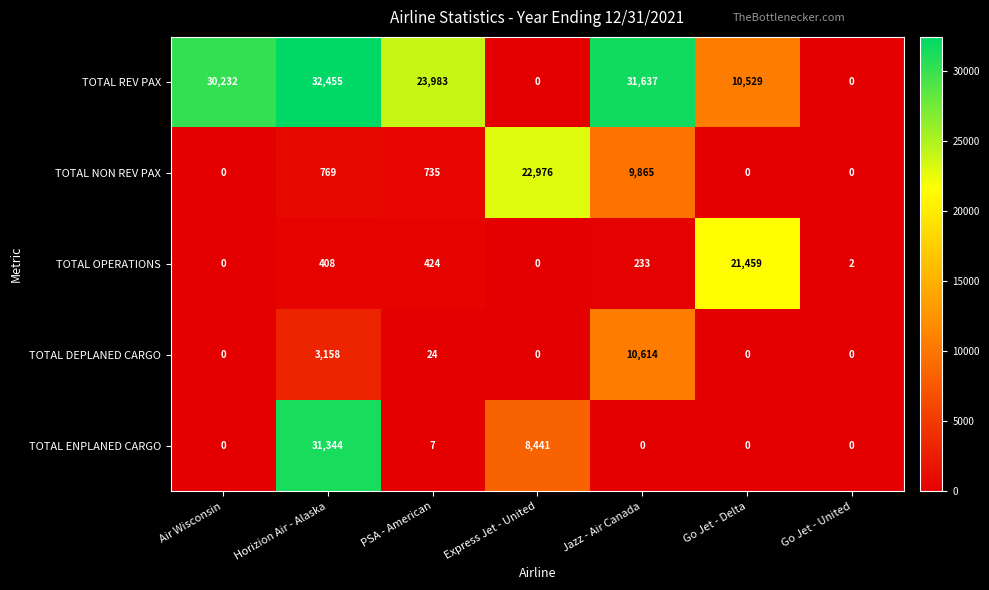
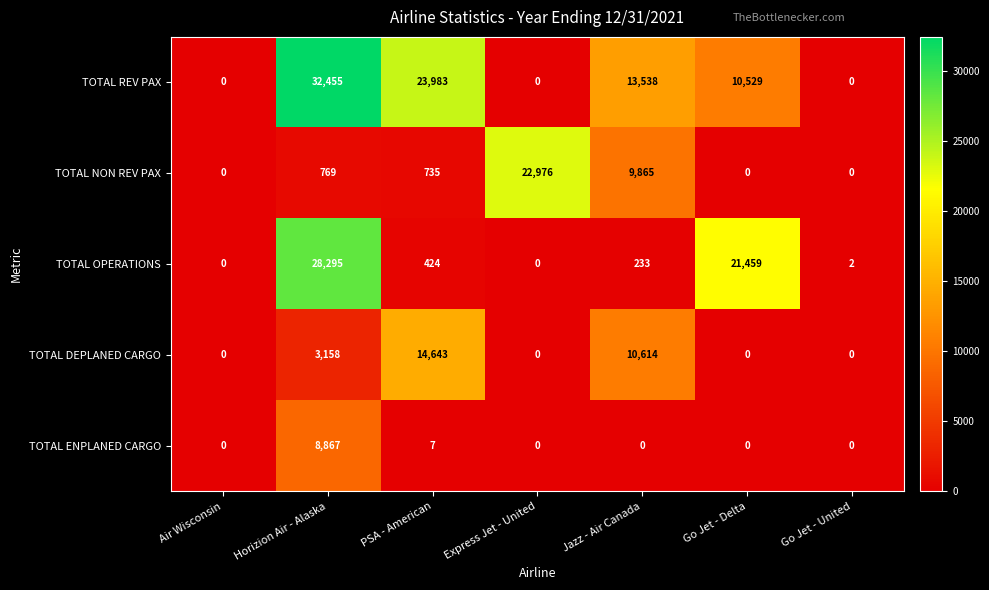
  {
    "TOTAL REV PAX": {
-     "Air Wisconsin": "30,232",
+     "Air Wisconsin": "0",
      "Horizion Air - Alaska": "32,455",
      "PSA - American": "23,983",
      "Express Jet - United": "0",
-     "Jazz - Air Canada": "31,637",
+     "Jazz - Air Canada": "13,538",
      "Go Jet - Delta": "10,529",
      "Go Jet - United": "0"
    },
    "TOTAL NON REV PAX": {
      "Air Wisconsin": "0",
      "Horizion Air - Alaska": "769",
      "PSA - American": "735",
      "Express Jet - United": "22,976",
      "Jazz - Air Canada": "9,865",
      "Go Jet - Delta": "0",
      "Go Jet - United": "0"
    },
    "TOTAL OPERATIONS": {
      "Air Wisconsin": "0",
-     "Horizion Air - Alaska": "408",
+     "Horizion Air - Alaska": "28,295",
      "PSA - American": "424",
      "Express Jet - United": "0",
      "Jazz - Air Canada": "233",
      "Go Jet - Delta": "21,459",
      "Go Jet - United": "2"
    },
    "TOTAL DEPLANED CARGO": {
      "Air Wisconsin": "0",
      "Horizion Air - Alaska": "3,158",
-     "PSA - American": "24",
+     "PSA - American": "14,643",
      "Express Jet - United": "0",
      "Jazz - Air Canada": "10,614",
      "Go Jet - Delta": "0",
      "Go Jet - United": "0"
    },
    "TOTAL ENPLANED CARGO": {
      "Air Wisconsin": "0",
-     "Horizion Air - Alaska": "31,344",
+     "Horizion Air - Alaska": "8,867",
      "PSA - American": "7",
-     "Express Jet - United": "8,441",
+     "Express Jet - United": "0",
      "Jazz - Air Canada": "0",
      "Go Jet - Delta": "0",
      "Go Jet - United": "0"
    }
  }
